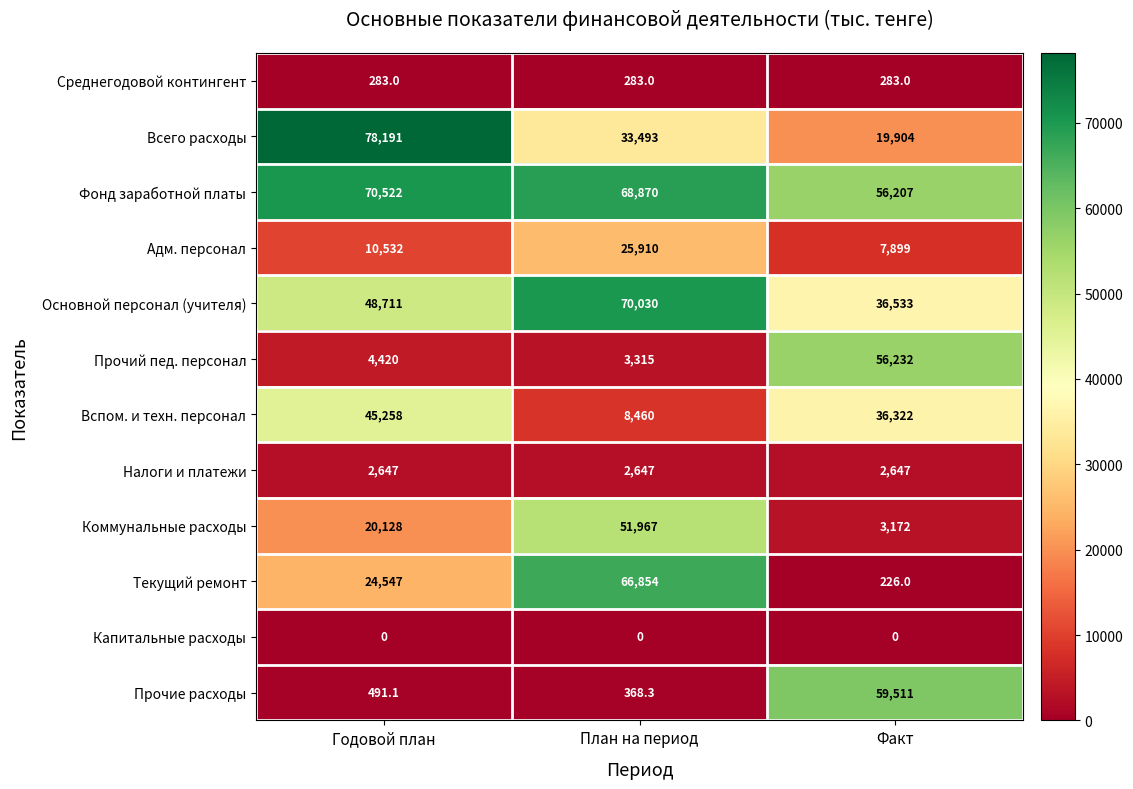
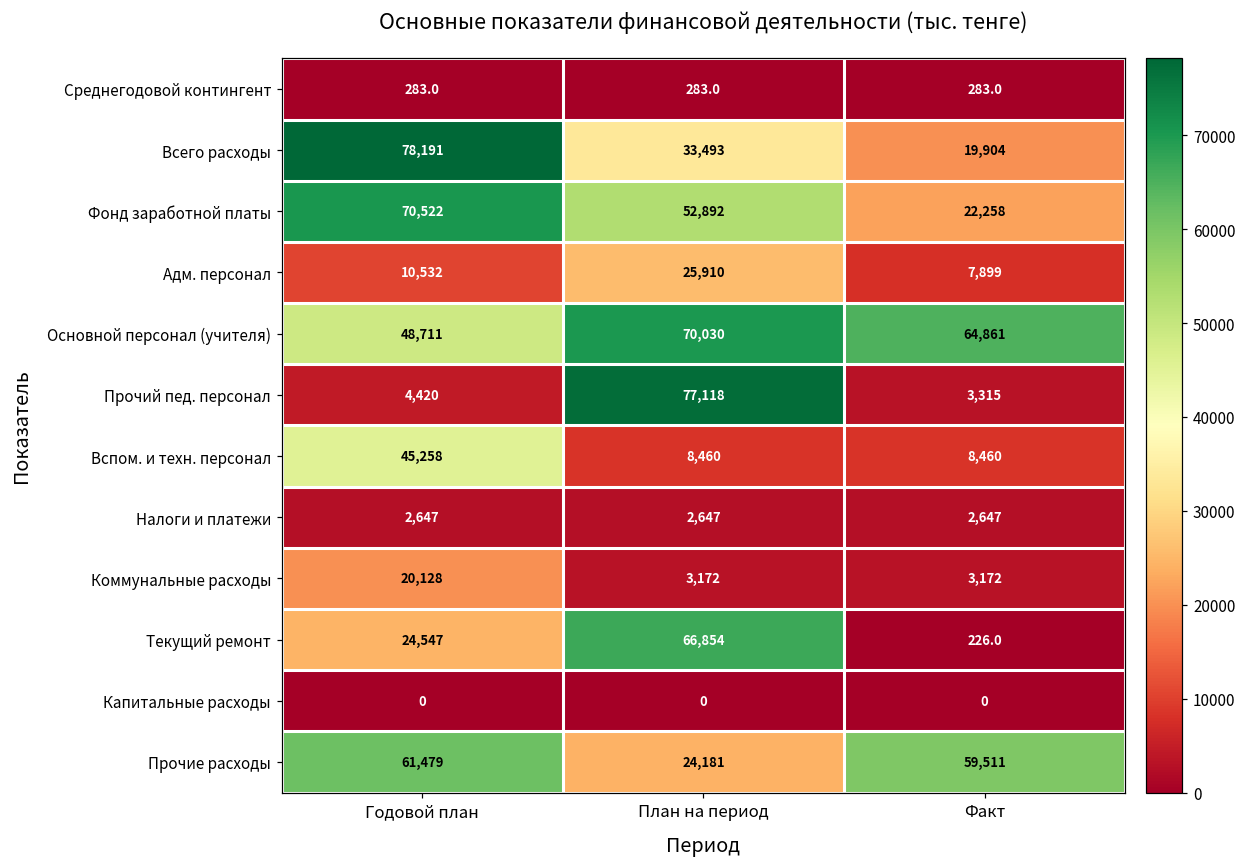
  {
    "Среднегодовой контингент": {
      "Годовой план": "283.0",
      "План на период": "283.0",
      "Факт": "283.0"
    },
    "Всего расходы": {
      "Годовой план": "78,191",
      "План на период": "33,493",
      "Факт": "19,904"
    },
    "Фонд заработной платы": {
      "Годовой план": "70,522",
-     "План на период": "68,870",
-     "Факт": "56,207"
+     "План на период": "52,892",
+     "Факт": "22,258"
    },
    "Адм. персонал": {
      "Годовой план": "10,532",
      "План на период": "25,910",
      "Факт": "7,899"
    },
    "Основной персонал (учителя)": {
      "Годовой план": "48,711",
      "План на период": "70,030",
-     "Факт": "36,533"
+     "Факт": "64,861"
    },
    "Прочий пед. персонал": {
      "Годовой план": "4,420",
-     "План на период": "3,315",
-     "Факт": "56,232"
+     "План на период": "77,118",
+     "Факт": "3,315"
    },
    "Вспом. и техн. персонал": {
      "Годовой план": "45,258",
      "План на период": "8,460",
-     "Факт": "36,322"
+     "Факт": "8,460"
    },
    "Налоги и платежи": {
      "Годовой план": "2,647",
      "План на период": "2,647",
      "Факт": "2,647"
    },
    "Коммунальные расходы": {
      "Годовой план": "20,128",
-     "План на период": "51,967",
+     "План на период": "3,172",
      "Факт": "3,172"
    },
    "Текущий ремонт": {
      "Годовой план": "24,547",
      "План на период": "66,854",
      "Факт": "226.0"
    },
    "Капитальные расходы": {
      "Годовой план": "0",
      "План на период": "0",
      "Факт": "0"
    },
    "Прочие расходы": {
-     "Годовой план": "491.1",
-     "План на период": "368.3",
+     "Годовой план": "61,479",
+     "План на период": "24,181",
      "Факт": "59,511"
    }
  }
